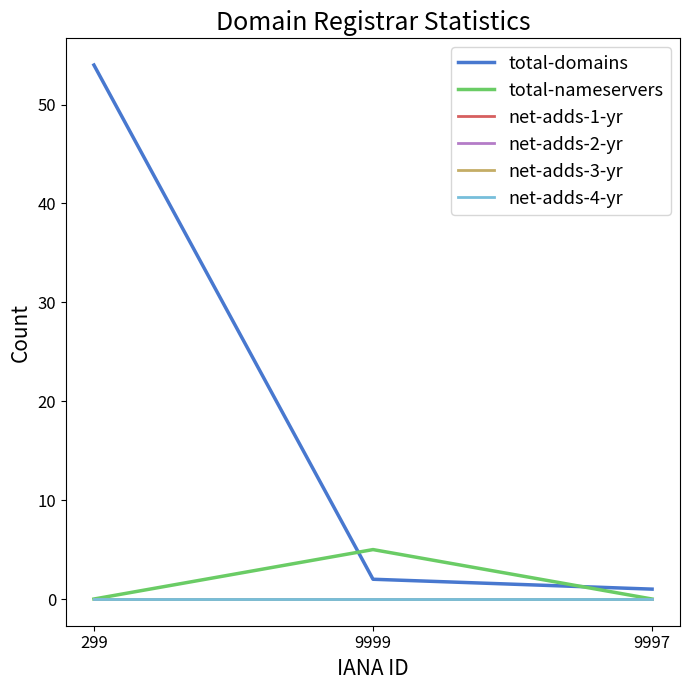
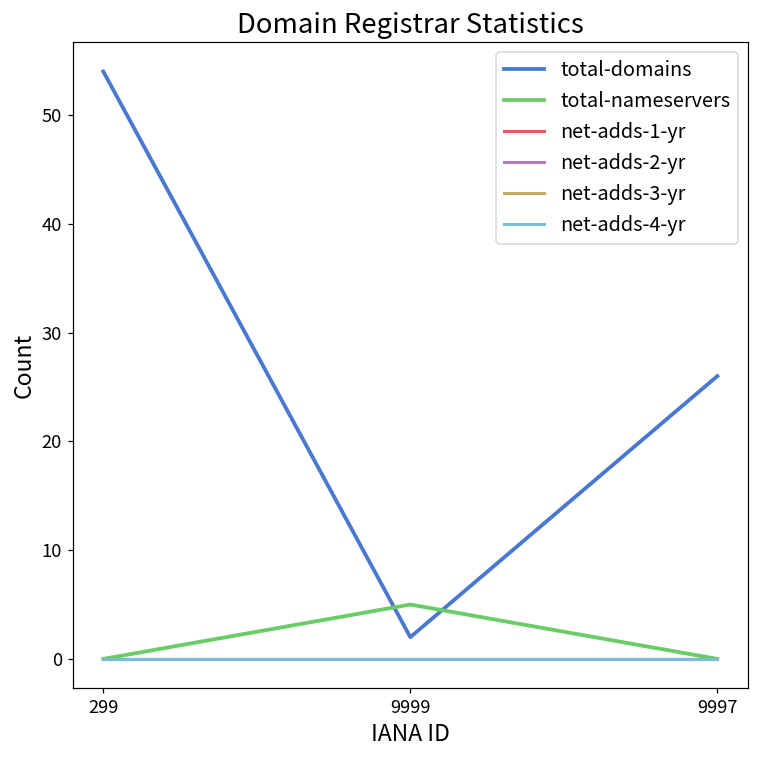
  {
    "total-domains": {
      "299": 54,
      "9999": 2,
-     "9997": 1
+     "9997": 26
    },
    "total-nameservers": {
      "9999": 5
    },
    "net-adds-4-yr": {
      "9999": 0
    }
  }
